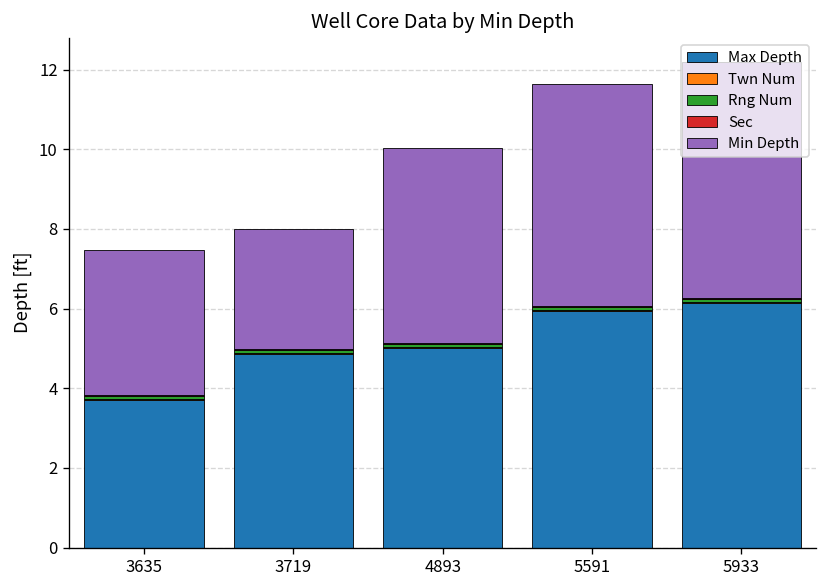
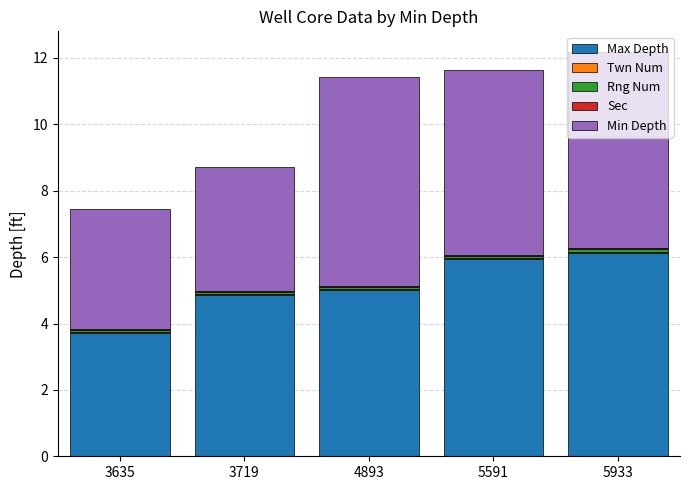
  {
    "Max Depth": {
      "3635": 3.7,
      "3719": 4.9,
      "4893": 5.0,
      "5591": 5.9,
      "5933": 6.1
    },
    "Min Depth": {
      "3635": 3.6,
-     "3719": 3.0,
-     "4893": 4.9,
+     "3719": 3.7,
+     "4893": 6.3,
      "5591": 5.6
    }
  }
